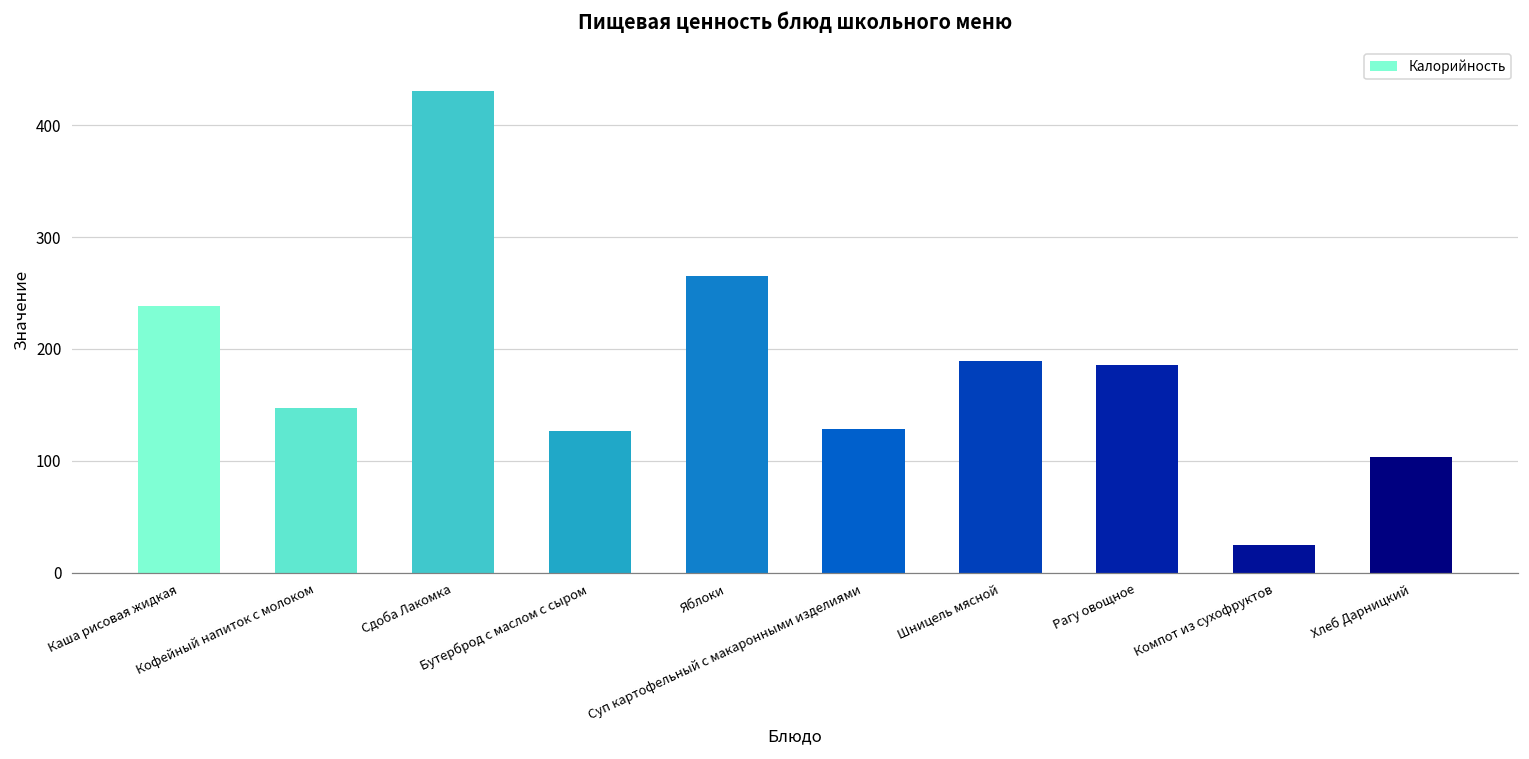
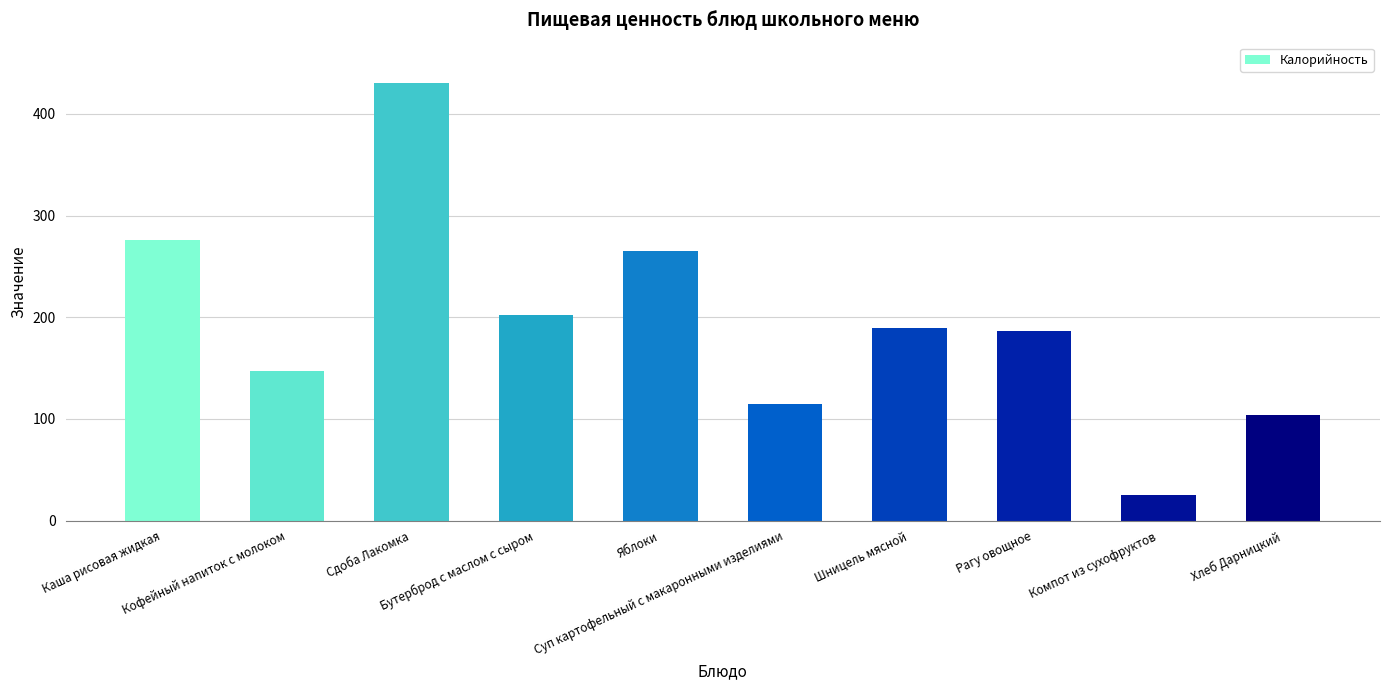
  {
-   "Каша рисовая жидкая": 238,
+   "Каша рисовая жидкая": 276,
    "Кофейный напиток с молоком": 147,
    "Сдоба Лакомка": 431,
-   "Бутерброд с маслом с сыром": 127,
+   "Бутерброд с маслом с сыром": 202,
    "Яблоки": 265,
-   "Суп картофельный с макаронными изделиями": 129,
+   "Суп картофельный с макаронными изделиями": 115,
    "Шницель мясной": 189,
    "Рагу овощное": 186,
    "Компот из сухофруктов": 25,
    "Хлеб Дарницкий": 104
  }
